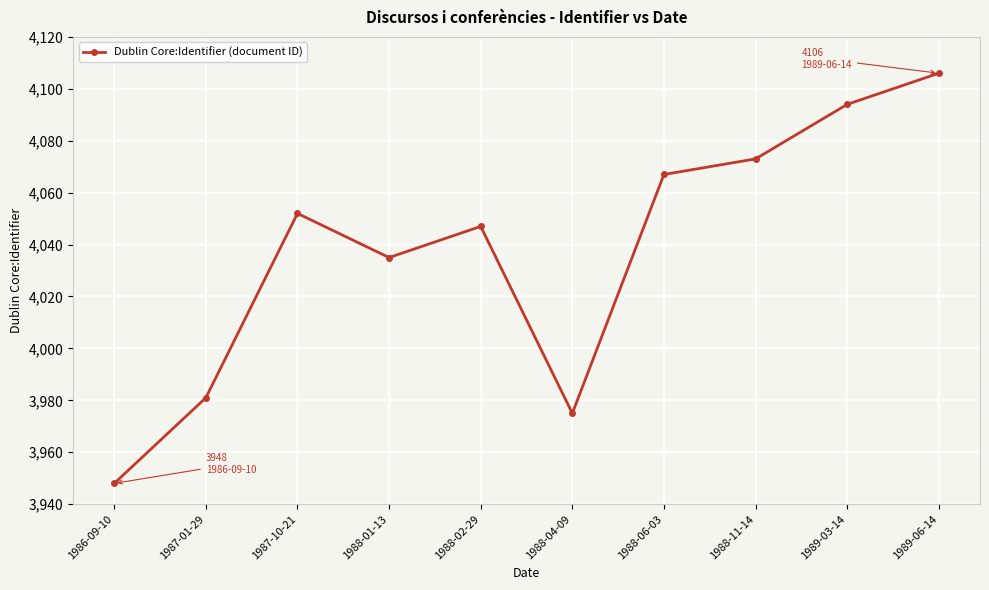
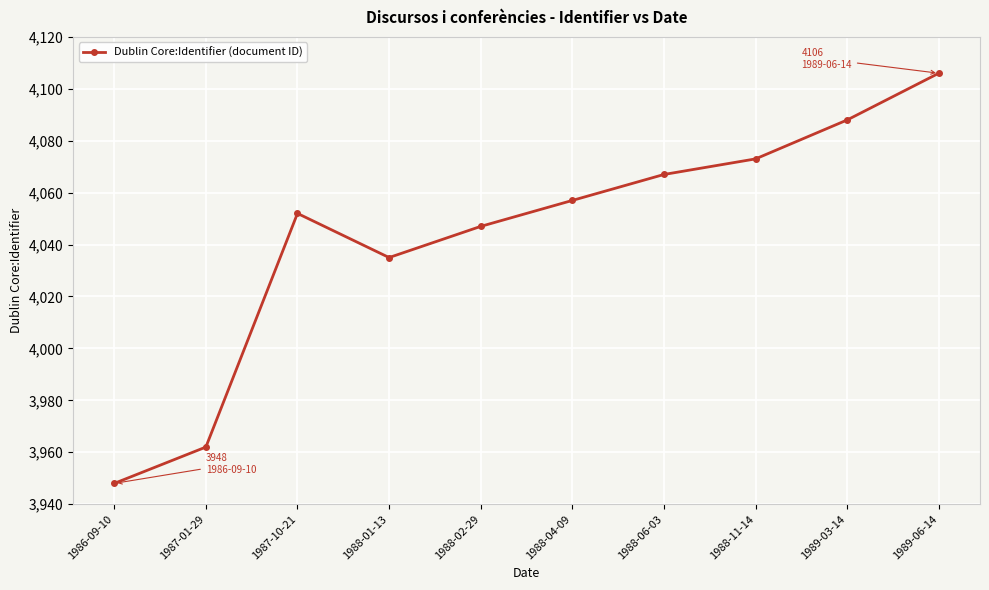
  {
-   "1987-01-29": "3,981",
+   "1987-01-29": "3,962",
    "1987-10-21": "4,052",
    "1988-01-13": "4,035",
    "1988-02-29": "4,047",
-   "1988-04-09": "3,975",
+   "1988-04-09": "4,057",
    "1988-06-03": "4,067",
    "1988-11-14": "4,073",
-   "1989-03-14": "4,094"
+   "1989-03-14": "4,088"
  }
